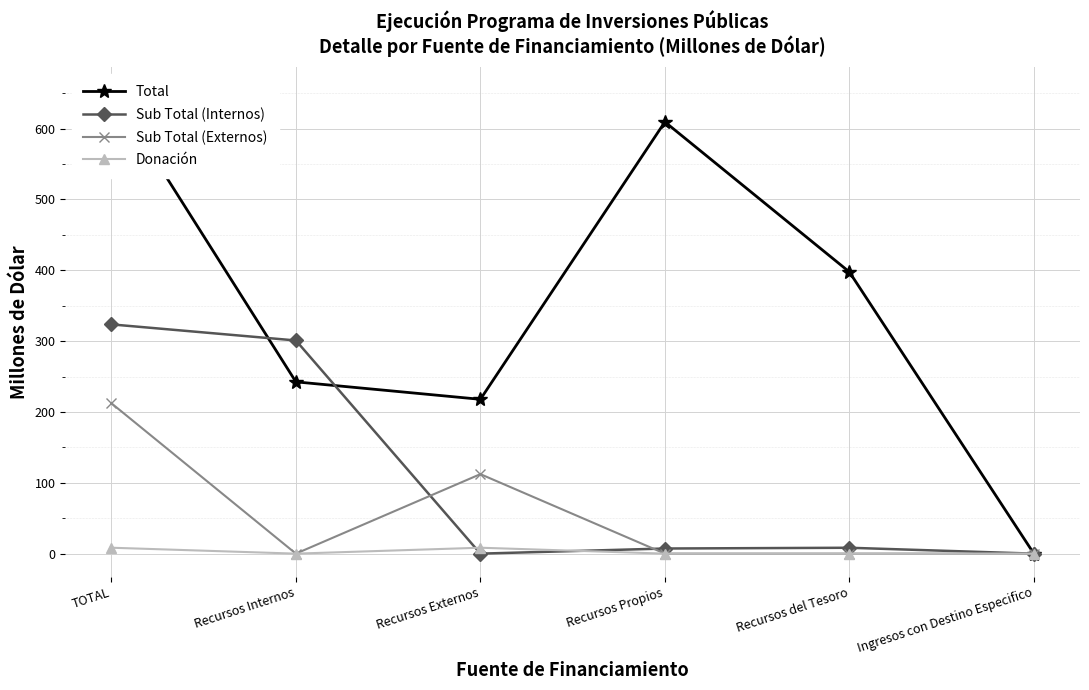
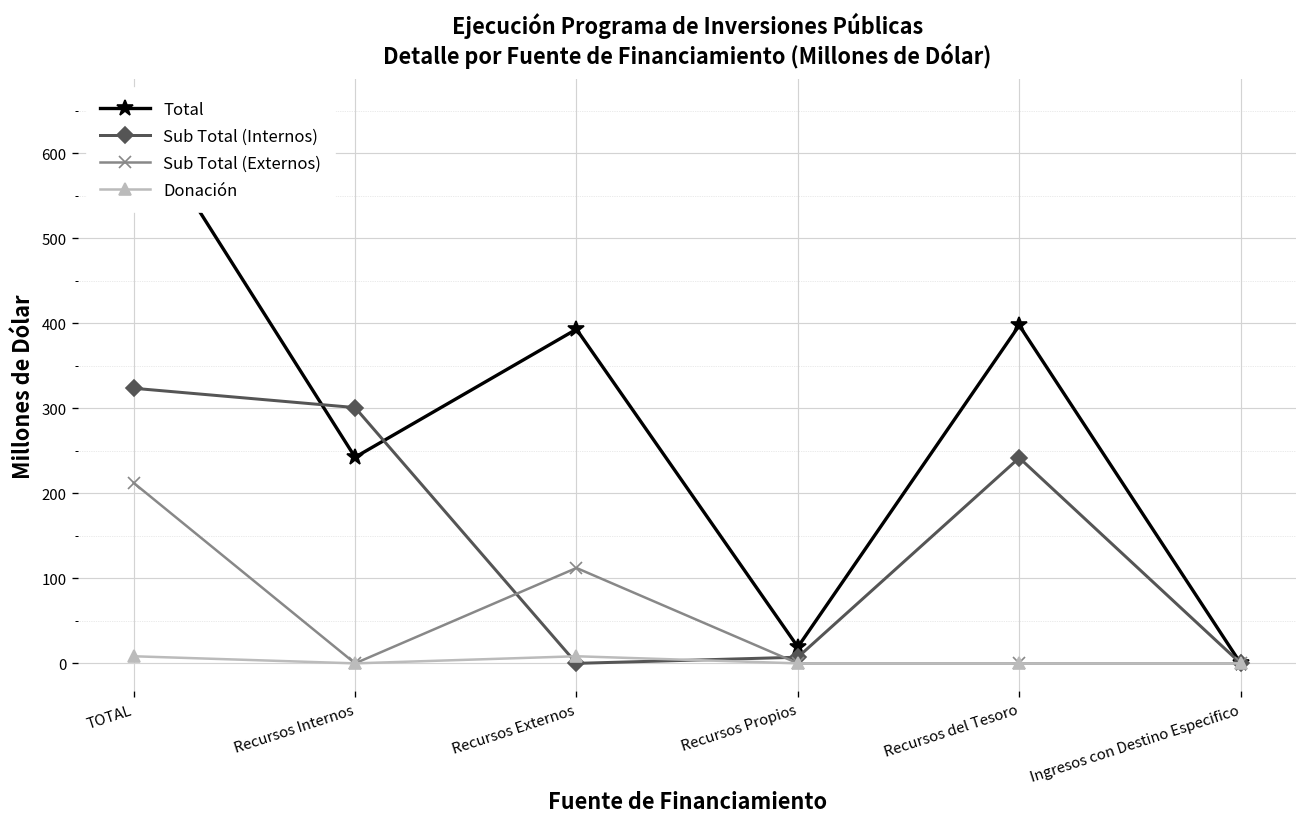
  {
    "Total": {
      "Recursos Internos": 240,
-     "Recursos Externos": 220,
-     "Recursos Propios": 610,
+     "Recursos Externos": 390,
+     "Recursos Propios": 20,
      "Recursos del Tesoro": 400
    },
    "Sub Total (Internos)": {
      "TOTAL": 320,
      "Recursos Internos": 300,
      "Recursos Externos": 0,
      "Recursos Propios": 10,
-     "Recursos del Tesoro": 10
+     "Recursos del Tesoro": 240
    },
    "Sub Total (Externos)": {
      "TOTAL": 210,
      "Recursos Externos": 110
    },
    "Donación": {
      "TOTAL": 10,
      "Recursos Externos": 10
    }
  }
